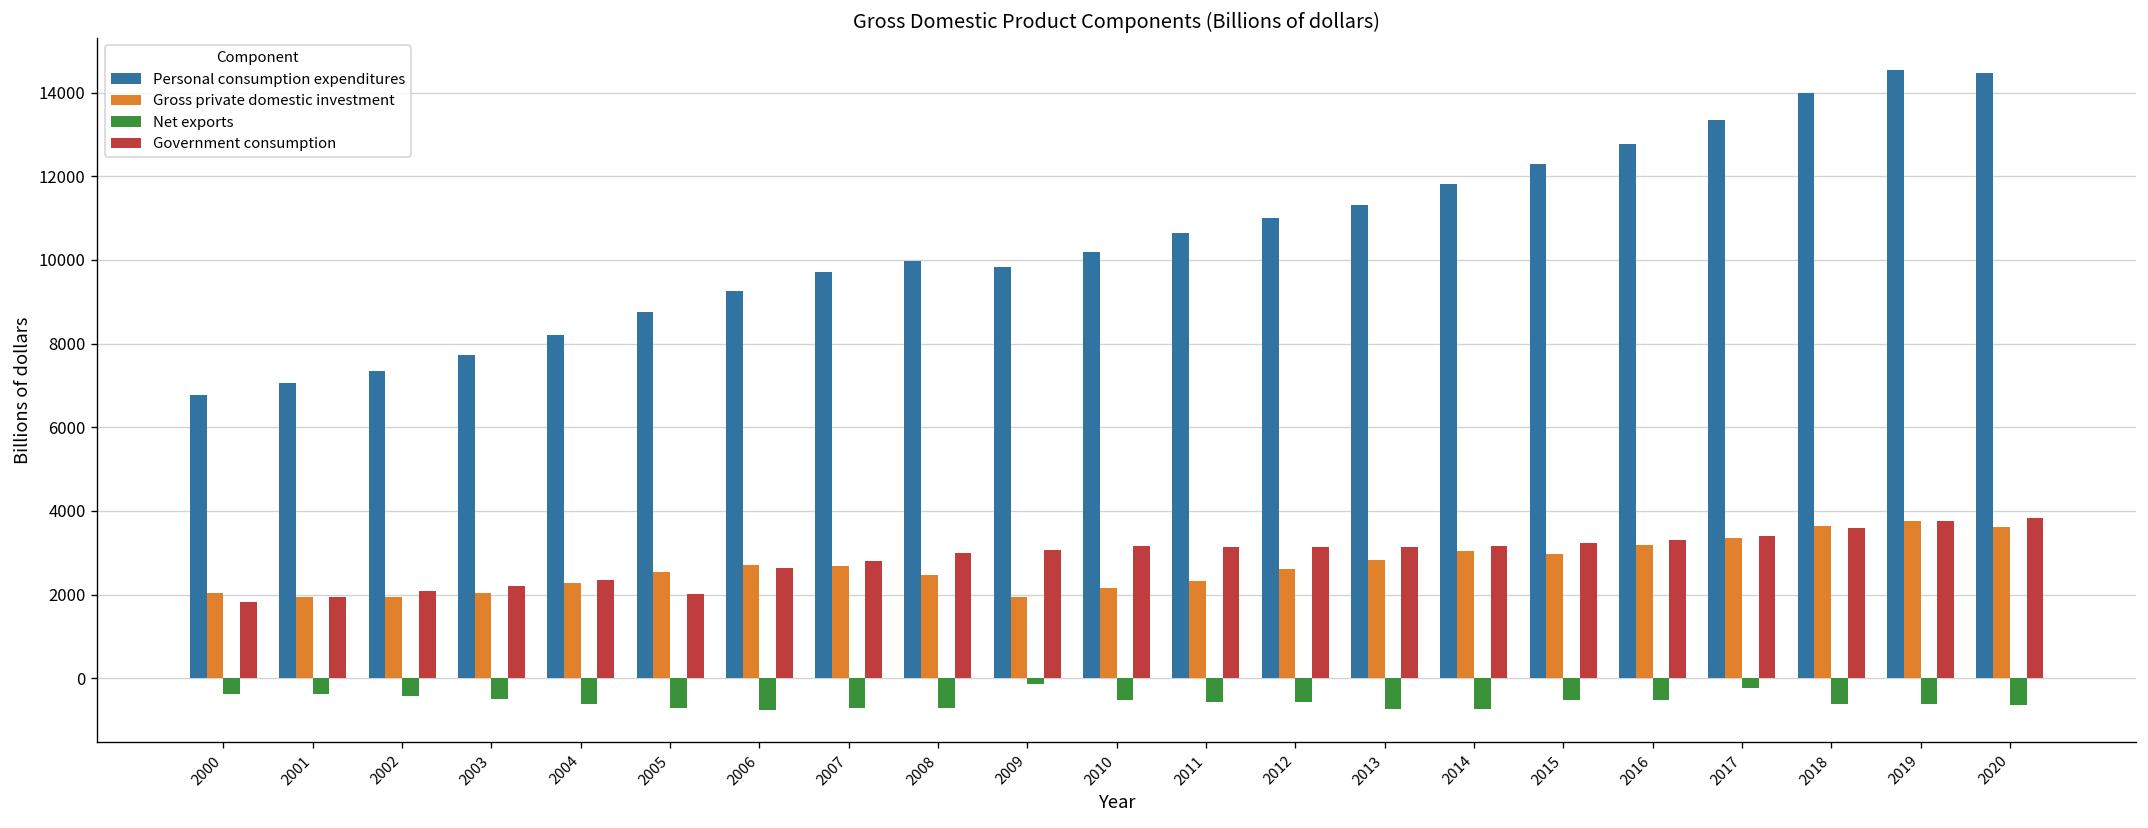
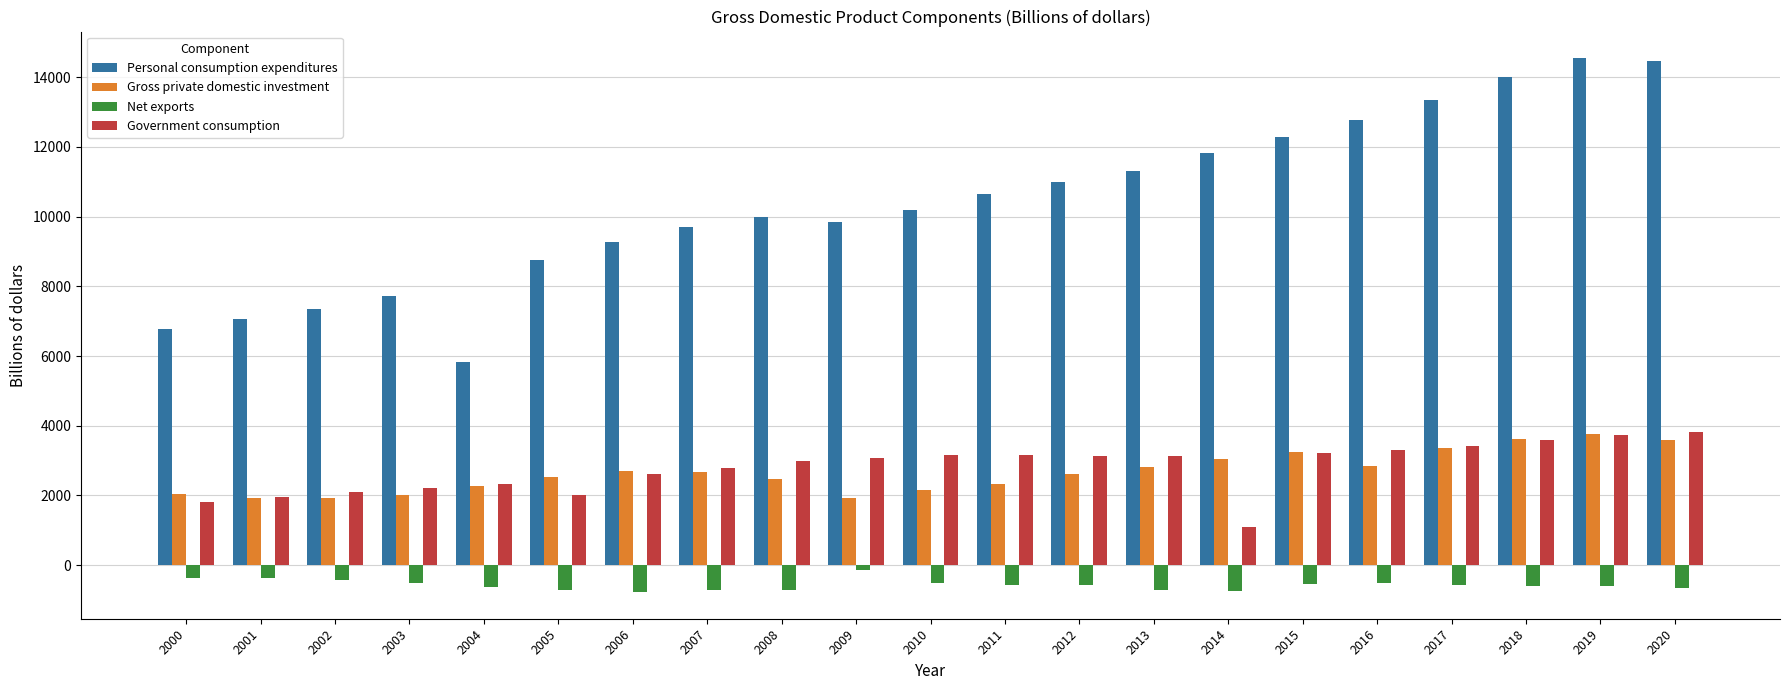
  {
    "Personal consumption expenditures": {
      "2000": 6800,
      "2001": 7100,
      "2002": 7300,
      "2003": 7700,
-     "2004": 8200,
+     "2004": 5800,
      "2005": 8700,
      "2006": 9300,
      "2007": 9700,
      "2008": 10000,
      "2009": 9800,
      "2010": 10200,
      "2011": 10600,
      "2012": 11000,
      "2013": 11300,
      "2014": 11800,
      "2015": 12300,
      "2016": 12800,
      "2017": 13300,
      "2018": 14000,
      "2019": 14500,
      "2020": 14500
    },
    "Gross private domestic investment": {
      "2000": 2000,
      "2001": 1900,
      "2002": 1900,
      "2003": 2000,
      "2004": 2300,
      "2005": 2500,
      "2006": 2700,
      "2007": 2700,
      "2008": 2500,
      "2009": 1900,
      "2010": 2200,
      "2011": 2300,
      "2012": 2600,
      "2013": 2800,
      "2014": 3000,
-     "2015": 3000,
-     "2016": 3200,
+     "2015": 3200,
+     "2016": 2800,
      "2017": 3400,
      "2018": 3600,
      "2019": 3800,
      "2020": 3600
    },
    "Net exports": {
      "2000": -400,
      "2001": -400,
      "2002": -400,
      "2003": -500,
      "2004": -600,
      "2005": -700,
      "2006": -800,
      "2007": -700,
      "2008": -700,
      "2009": -100,
      "2010": -500,
      "2011": -600,
      "2012": -600,
      "2013": -700,
      "2014": -700,
      "2015": -500,
      "2016": -500,
-     "2017": -200,
+     "2017": -600,
      "2018": -600,
      "2019": -600,
      "2020": -600
    },
    "Government consumption": {
      "2000": 1800,
      "2001": 1900,
      "2002": 2100,
      "2003": 2200,
      "2004": 2300,
      "2005": 2000,
      "2006": 2600,
      "2007": 2800,
      "2008": 3000,
      "2009": 3100,
      "2010": 3200,
      "2011": 3100,
      "2012": 3100,
      "2013": 3100,
-     "2014": 3200,
+     "2014": 1100,
      "2015": 3200,
      "2016": 3300,
      "2017": 3400,
      "2018": 3600,
      "2019": 3700,
      "2020": 3800
    }
  }
